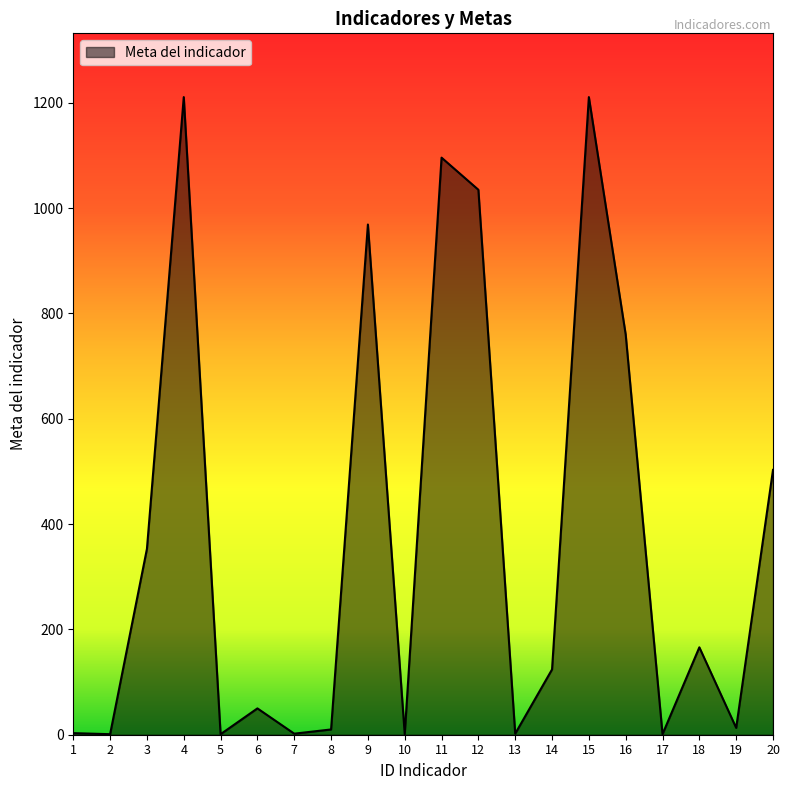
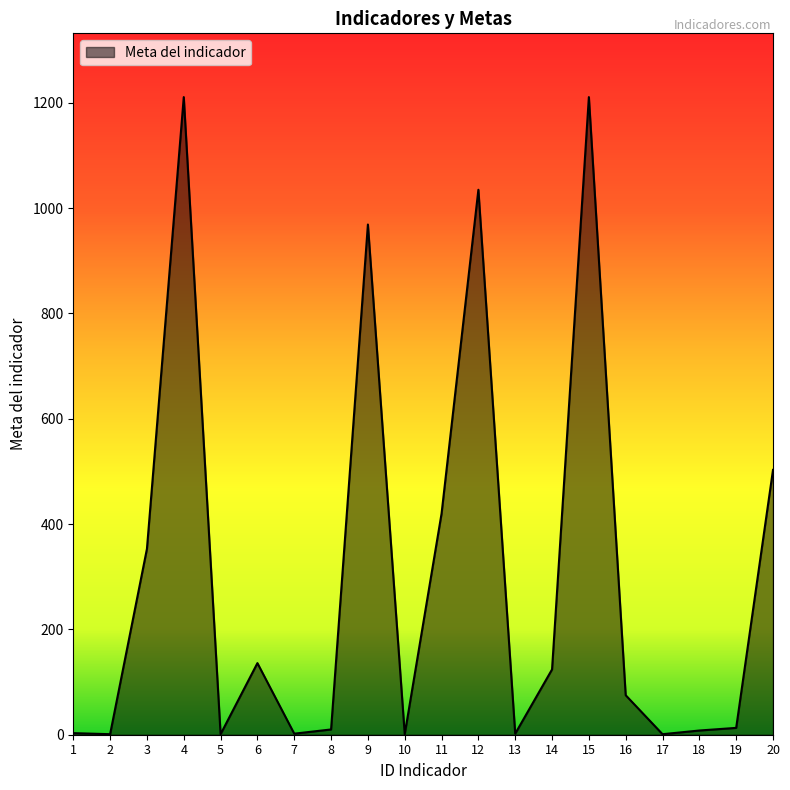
  {
    "1": 0,
    "2": 0,
    "3": 350,
    "4": 1210,
    "5": 0,
-   "6": 50,
+   "6": 140,
    "7": 0,
    "8": 10,
    "9": 970,
    "10": 0,
-   "11": 1100,
+   "11": 420,
    "12": 1040,
    "13": 0,
    "14": 120,
    "15": 1210,
-   "16": 760,
+   "16": 80,
    "17": 0,
-   "18": 170,
+   "18": 10,
    "19": 10,
    "20": 500
  }
